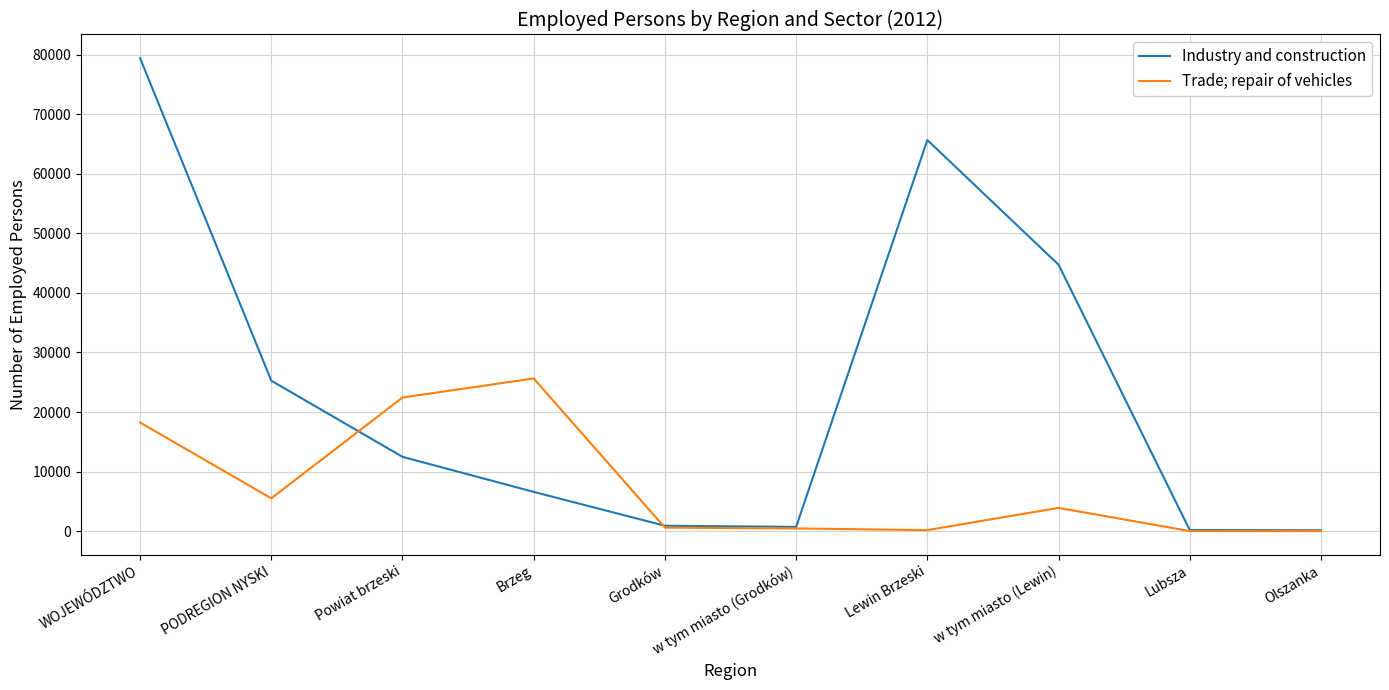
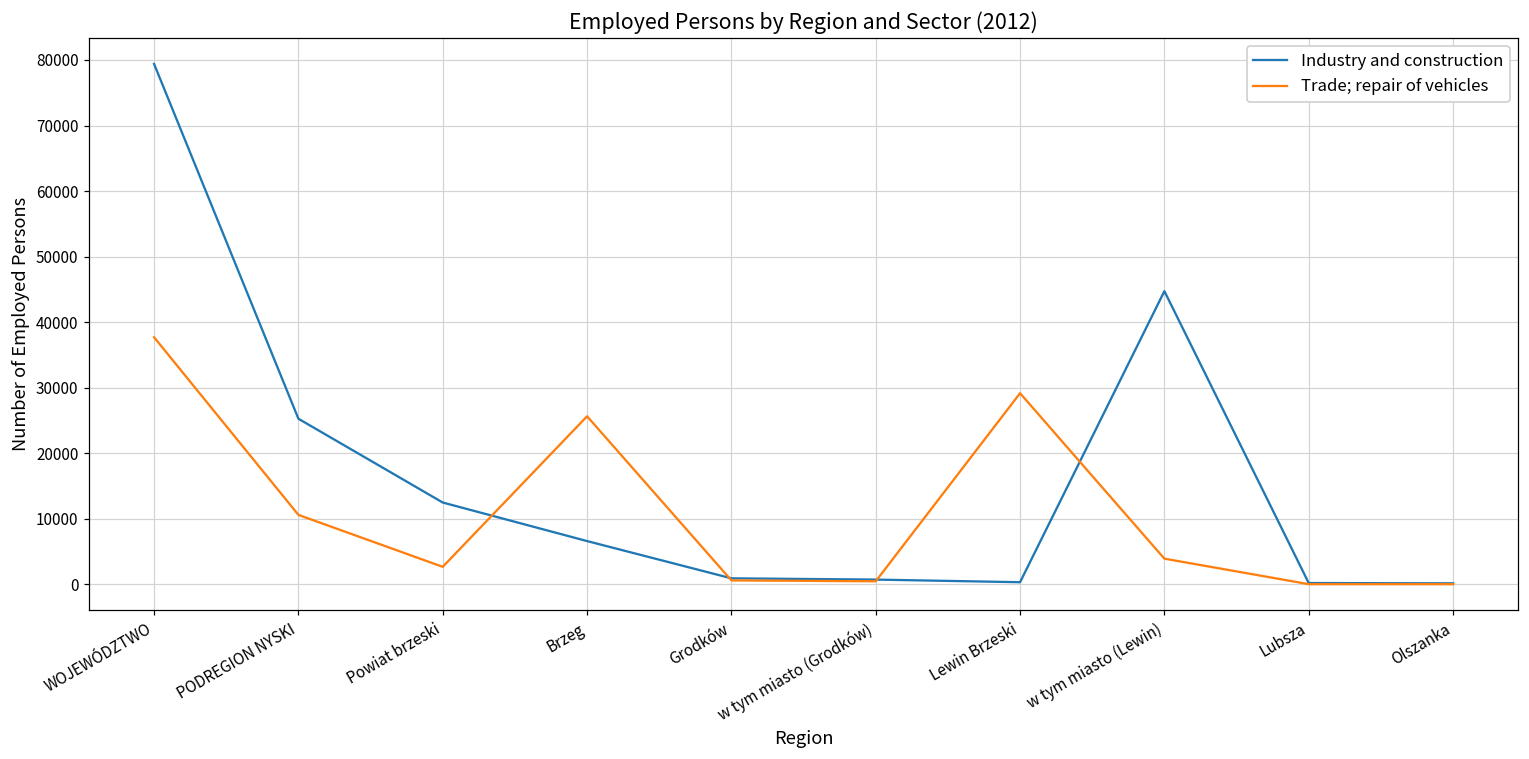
  {
    "Industry and construction": {
      "WOJEWÓDZTWO": 79000,
      "PODREGION NYSKI": 25000,
      "Powiat brzeski": 12000,
      "Brzeg": 7000,
-     "Lewin Brzeski": 66000,
+     "Lewin Brzeski": 0,
      "w tym miasto (Lewin)": 45000
    },
    "Trade; repair of vehicles": {
-     "WOJEWÓDZTWO": 18000,
-     "PODREGION NYSKI": 6000,
-     "Powiat brzeski": 22000,
+     "WOJEWÓDZTWO": 38000,
+     "PODREGION NYSKI": 11000,
+     "Powiat brzeski": 3000,
      "Brzeg": 26000,
-     "Lewin Brzeski": 0,
+     "Lewin Brzeski": 29000,
      "w tym miasto (Lewin)": 4000
    }
  }
